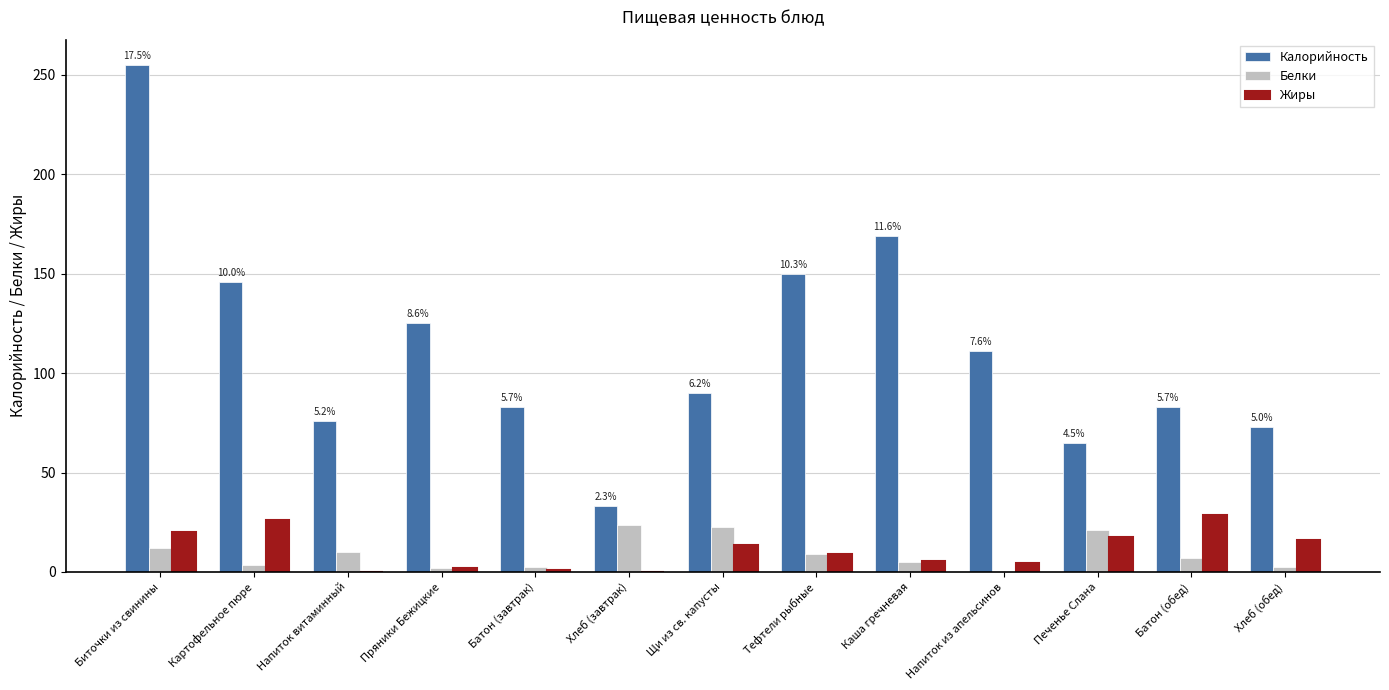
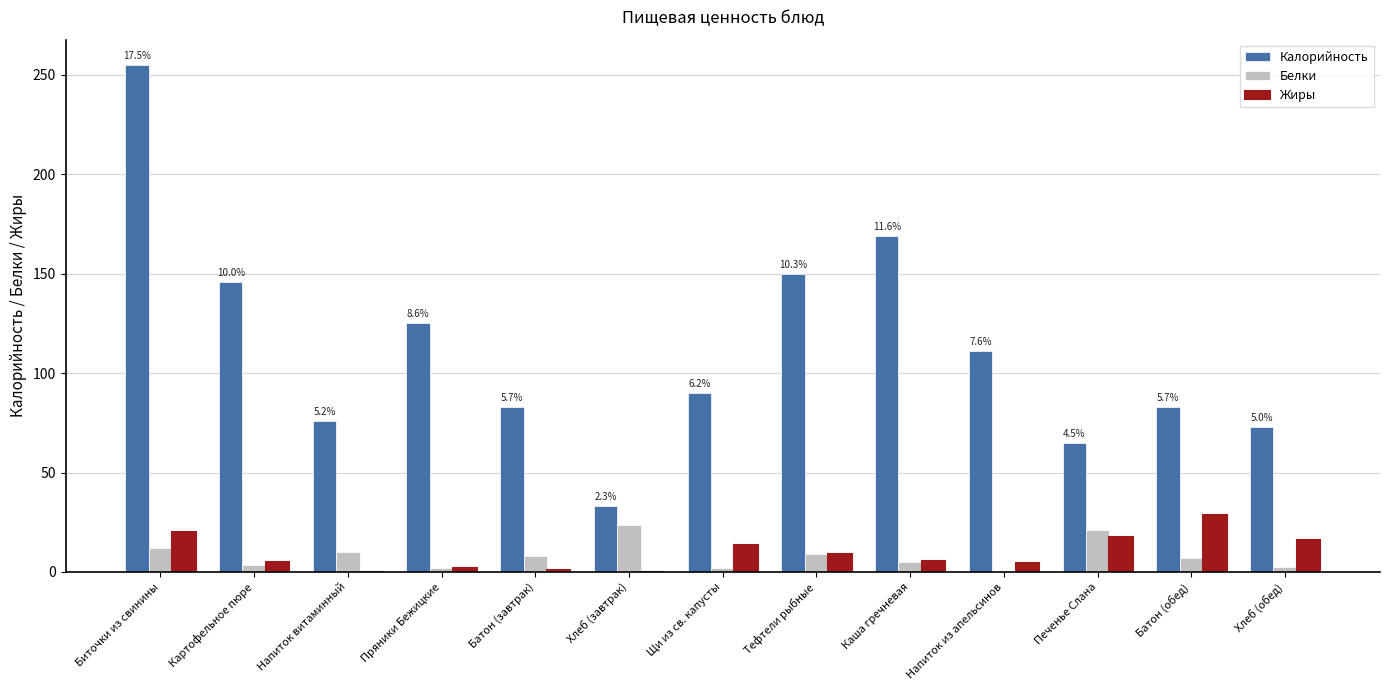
  {
    "Белки": {
      "Биточки из свинины": 12,
      "Картофельное пюре": 3,
      "Напиток витаминный": 10,
      "Пряники Бежицкие": 2,
-     "Батон (завтрак)": 2,
+     "Батон (завтрак)": 8,
      "Хлеб (завтрак)": 24,
-     "Щи из св. капусты": 23,
+     "Щи из св. капусты": 2,
      "Тефтели рыбные": 9,
      "Каша гречневая": 5,
      "Печенье Слана": 21,
      "Батон (обед)": 7,
      "Хлеб (обед)": 2
    },
    "Жиры": {
      "Биточки из свинины": 20,
-     "Картофельное пюре": 26,
+     "Картофельное пюре": 5,
      "Напиток витаминный": 0,
      "Пряники Бежицкие": 2,
      "Щи из св. капусты": 13,
      "Тефтели рыбные": 9,
      "Каша гречневая": 5,
      "Напиток из апельсинов": 5,
      "Печенье Слана": 17,
      "Батон (обед)": 29,
      "Хлеб (обед)": 16
    }
  }
